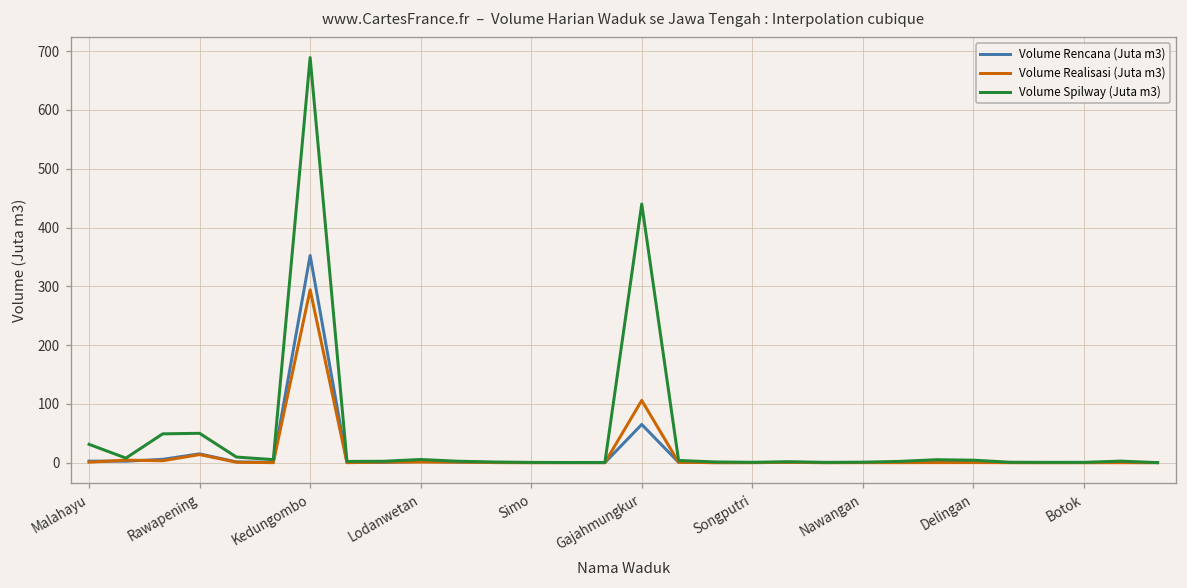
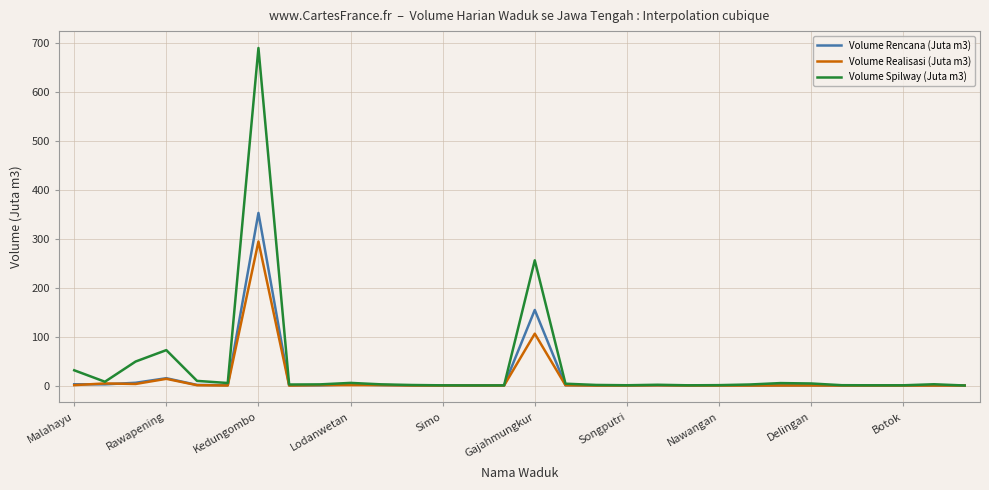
  {
    "Volume Rencana (Juta m3)": {
      "Kedungombo": 350,
-     "Gajahmungkur": 60
+     "Gajahmungkur": 150
    },
    "Volume Realisasi (Juta m3)": {
      "Kedungombo": 290,
      "Gajahmungkur": 110
    },
    "Volume Spilway (Juta m3)": {
      "Malahayu": 30,
-     "Rawapening": 50,
+     "Rawapening": 70,
      "Kedungombo": 690,
-     "Gajahmungkur": 440
+     "Gajahmungkur": 260
    }
  }
